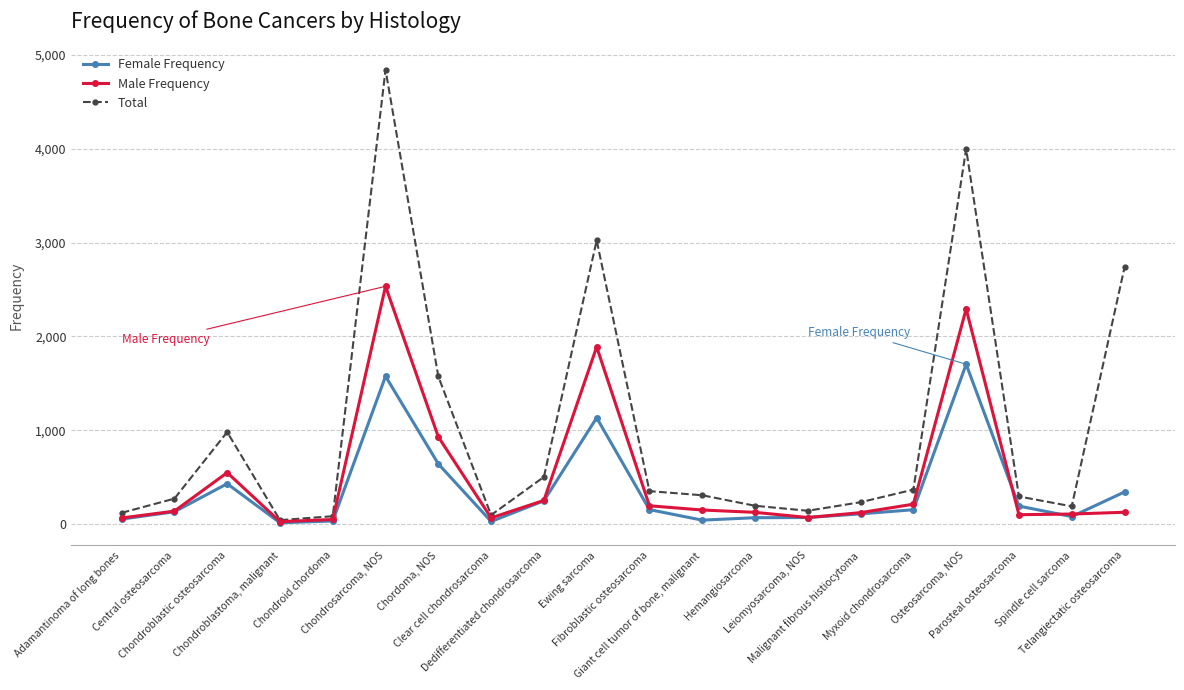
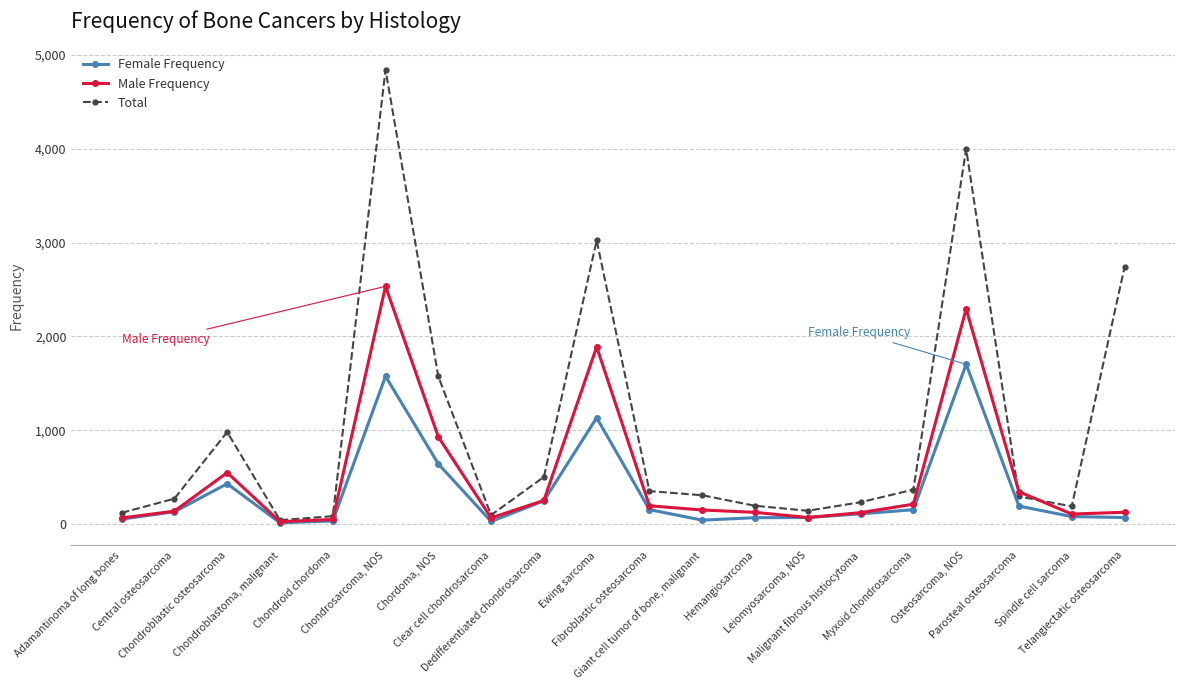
  {
    "Female Frequency": {
      "Chondroblastic osteosarcoma": "400",
      "Chondrosarcoma, NOS": "1,600",
      "Chordoma, NOS": "600",
      "Clear cell chondrosarcoma": "0",
      "Ewing sarcoma": "1,100",
      "Fibroblastic osteosarcoma": "200",
      "Giant cell tumor of bone, malignant": "0",
      "Hemangiosarcoma": "100",
      "Myxoid chondrosarcoma": "200",
      "Osteosarcoma, NOS": "1,700",
      "Parosteal osteosarcoma": "200",
      "Spindle cell sarcoma": "100",
-     "Telangiectatic osteosarcoma": "300"
+     "Telangiectatic osteosarcoma": "100"
    },
    "Male Frequency": {
      "Chondroblastic osteosarcoma": "600",
      "Chondrosarcoma, NOS": "2,500",
      "Chordoma, NOS": "900",
      "Clear cell chondrosarcoma": "100",
      "Ewing sarcoma": "1,900",
      "Fibroblastic osteosarcoma": "200",
      "Giant cell tumor of bone, malignant": "200",
      "Hemangiosarcoma": "100",
      "Myxoid chondrosarcoma": "200",
      "Osteosarcoma, NOS": "2,300",
-     "Parosteal osteosarcoma": "100",
+     "Parosteal osteosarcoma": "300",
      "Spindle cell sarcoma": "100",
      "Telangiectatic osteosarcoma": "100"
    },
    "Total": {
      "Adamantinoma of long bones": "100",
      "Central osteosarcoma": "300",
      "Chondroblastic osteosarcoma": "1,000",
      "Chondroid chordoma": "100",
      "Chondrosarcoma, NOS": "4,800",
      "Chordoma, NOS": "1,600",
      "Clear cell chondrosarcoma": "100",
      "Dedifferentiated chondrosarcoma": "500",
      "Ewing sarcoma": "3,000",
      "Fibroblastic osteosarcoma": "400",
      "Giant cell tumor of bone, malignant": "300",
      "Hemangiosarcoma": "200",
      "Leiomyosarcoma, NOS": "100",
      "Malignant fibrous histiocytoma": "200",
      "Myxoid chondrosarcoma": "400",
      "Osteosarcoma, NOS": "4,000",
      "Parosteal osteosarcoma": "300",
      "Spindle cell sarcoma": "200",
      "Telangiectatic osteosarcoma": "2,700"
    }
  }
